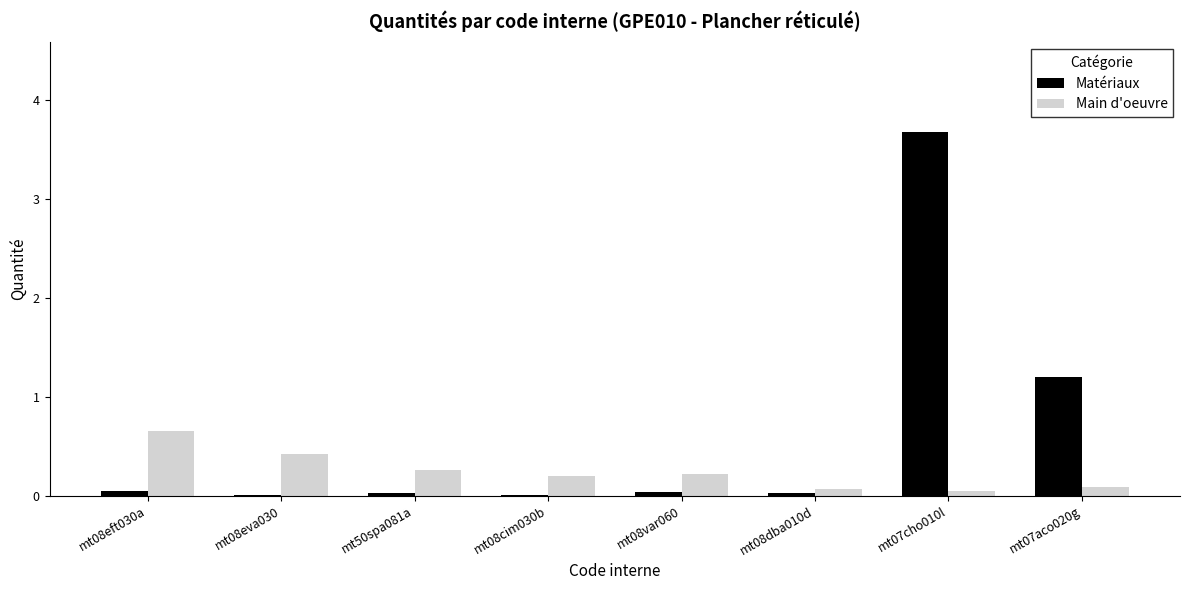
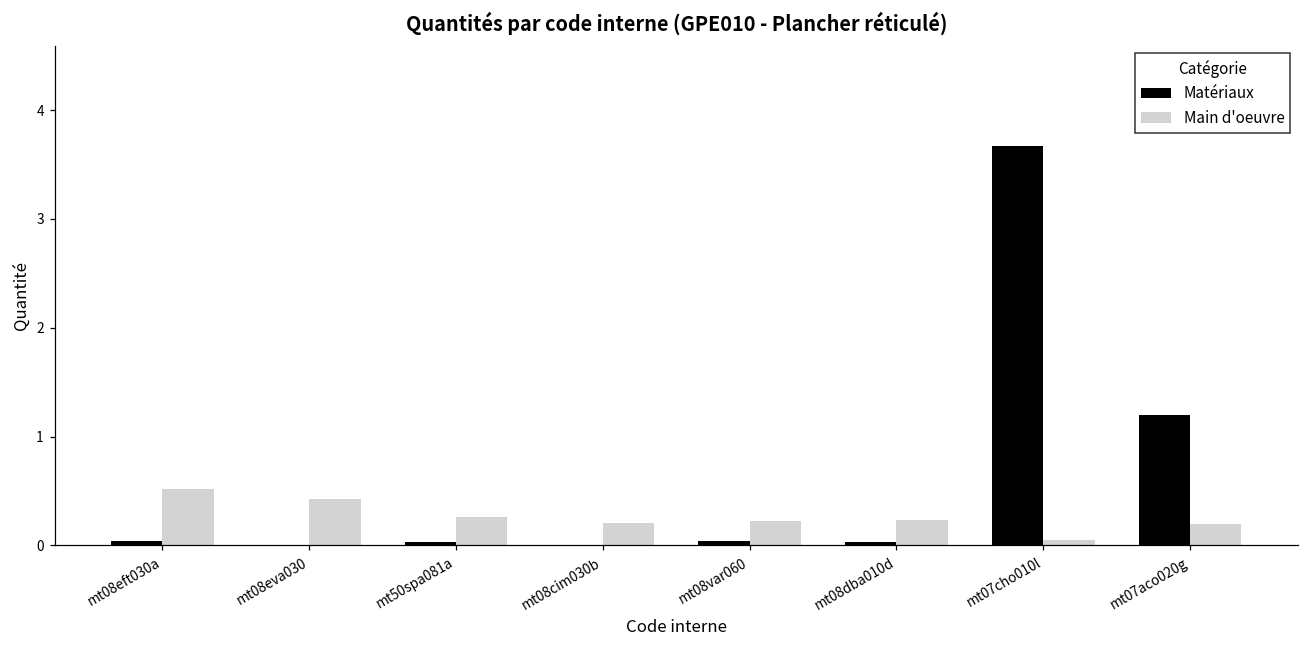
  {
    "Matériaux": {
      "mt08eft030a": 0.0,
      "mt50spa081a": 0.0,
      "mt08var060": 0.0,
      "mt08dba010d": 0.0,
      "mt07cho010l": 3.7,
      "mt07aco020g": 1.2
    },
    "Main d'oeuvre": {
-     "mt08eft030a": 0.7,
+     "mt08eft030a": 0.5,
      "mt08eva030": 0.4,
      "mt50spa081a": 0.3,
      "mt08cim030b": 0.2,
      "mt08var060": 0.2,
-     "mt08dba010d": 0.1,
+     "mt08dba010d": 0.2,
      "mt07cho010l": 0.0,
-     "mt07aco020g": 0.1
+     "mt07aco020g": 0.2
    }
  }
